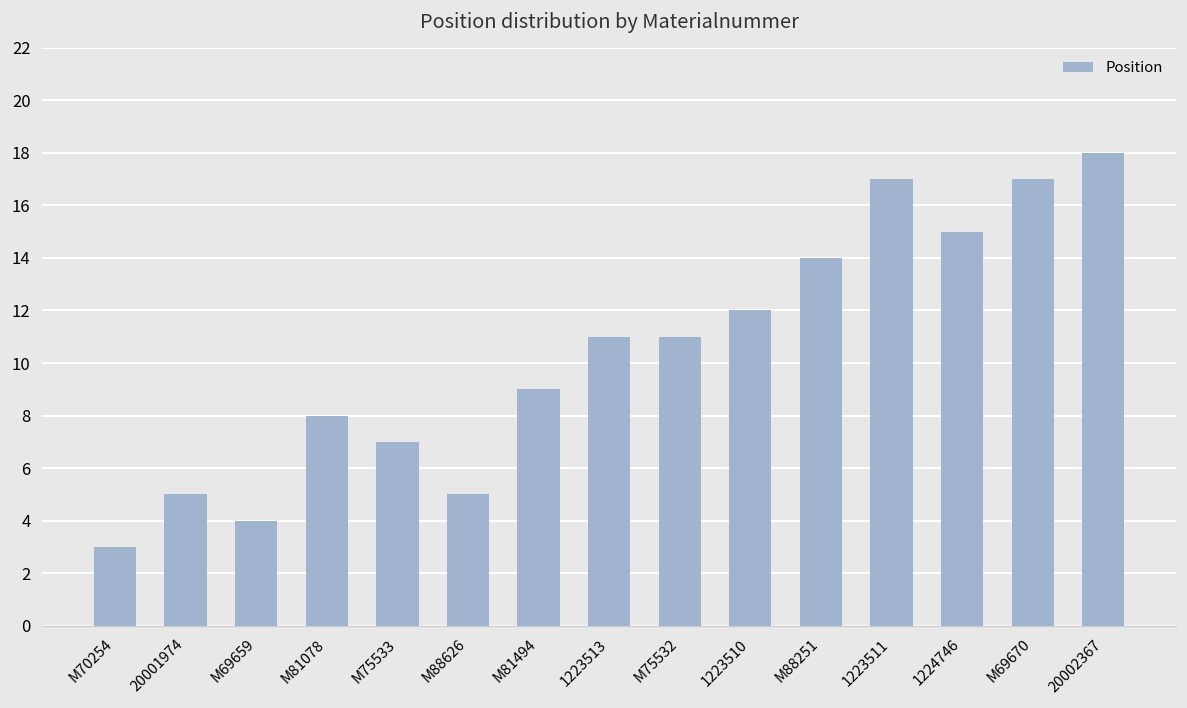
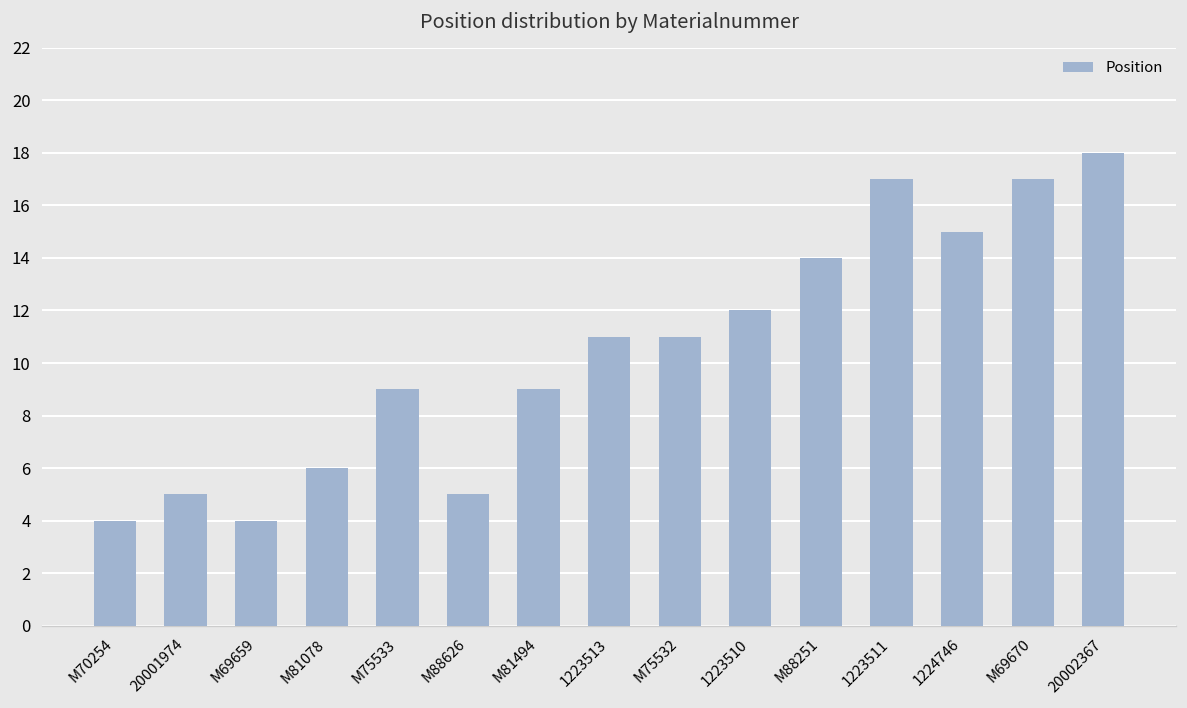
  {
-   "M70254": 3,
+   "M70254": 4,
    "20001974": 5,
    "M69659": 4,
-   "M81078": 8,
-   "M75533": 7,
+   "M81078": 6,
+   "M75533": 9,
    "M88626": 5,
    "M81494": 9,
    "1223513": 11,
    "M75532": 11,
    "1223510": 12,
    "M88251": 14,
    "1223511": 17,
    "1224746": 15,
    "M69670": 17,
    "20002367": 18
  }
